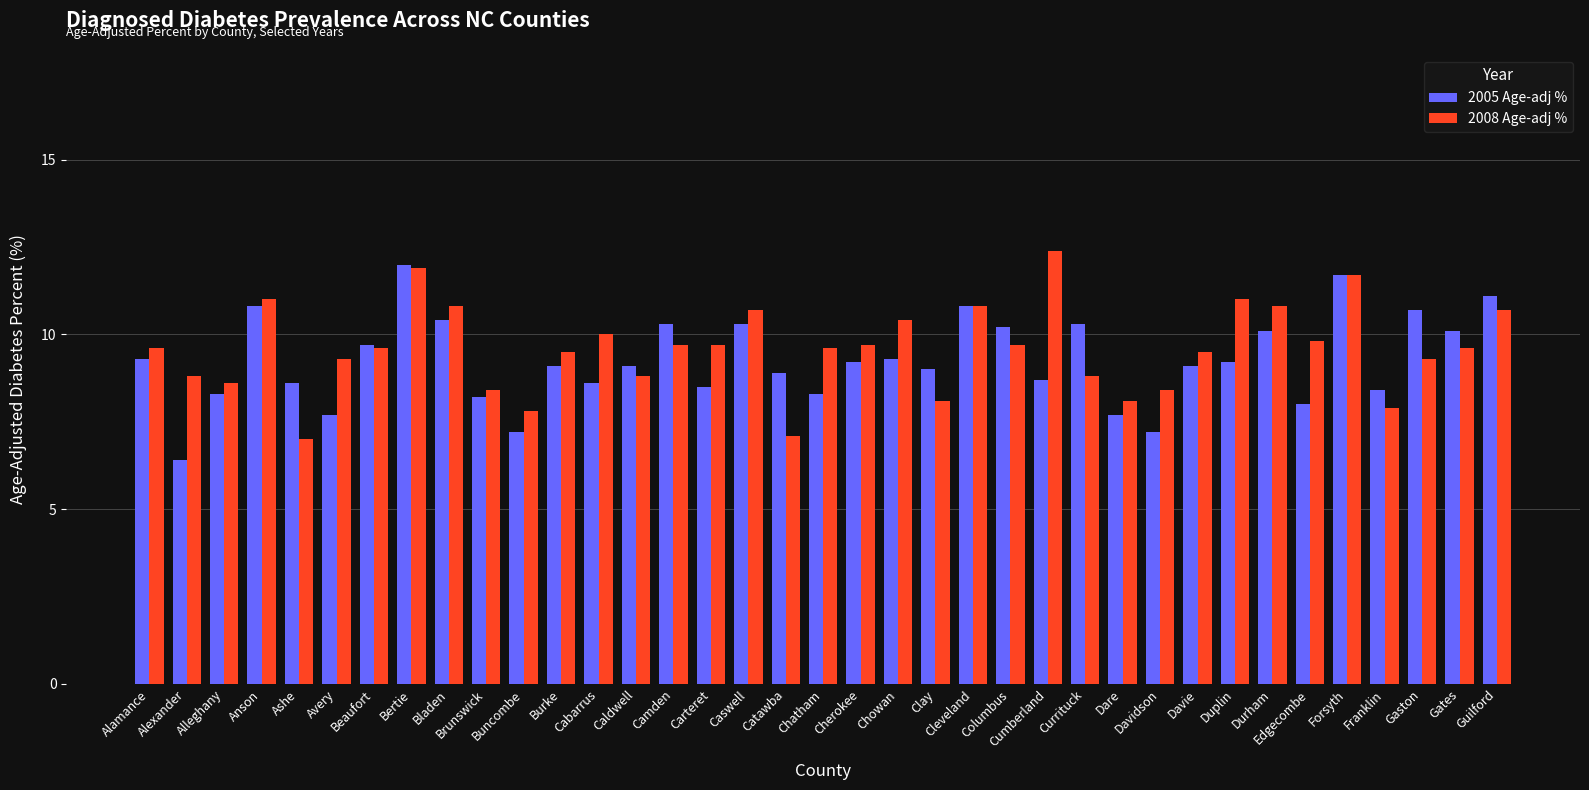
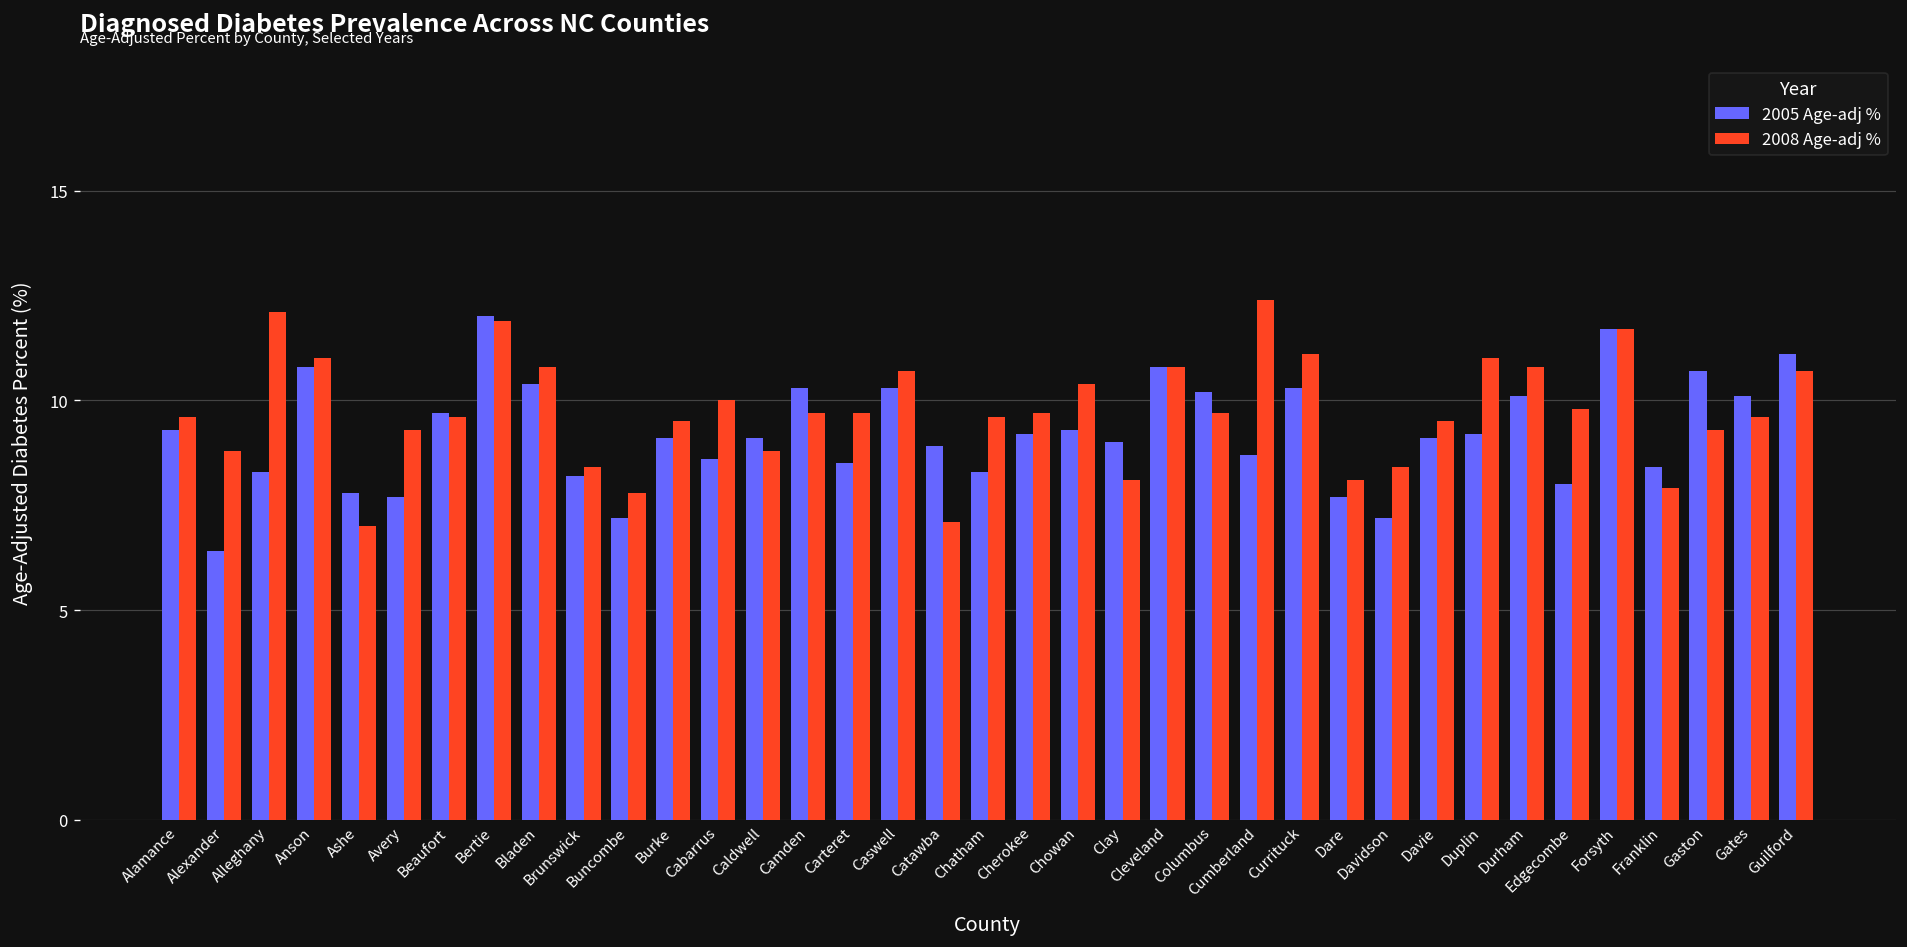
  {
    "2005 Age-adj %": {
      "Alamance": 9.3,
      "Alexander": 6.4,
      "Alleghany": 8.3,
      "Anson": 10.8,
-     "Ashe": 8.6,
+     "Ashe": 7.8,
      "Avery": 7.7,
      "Beaufort": 9.7,
      "Bertie": 12.0,
      "Bladen": 10.4,
      "Brunswick": 8.2,
      "Buncombe": 7.2,
      "Burke": 9.1,
      "Cabarrus": 8.6,
      "Caldwell": 9.1,
      "Camden": 10.3,
      "Carteret": 8.5,
      "Caswell": 10.3,
      "Catawba": 8.9,
      "Chatham": 8.3,
      "Cherokee": 9.2,
      "Chowan": 9.3,
      "Clay": 9.0,
      "Cleveland": 10.8,
      "Columbus": 10.2,
      "Cumberland": 8.7,
      "Currituck": 10.3,
      "Dare": 7.7,
      "Davidson": 7.2,
      "Davie": 9.1,
      "Duplin": 9.2,
      "Durham": 10.1,
      "Edgecombe": 8.0,
      "Forsyth": 11.7,
      "Franklin": 8.4,
      "Gaston": 10.7,
      "Gates": 10.1,
      "Guilford": 11.1
    },
    "2008 Age-adj %": {
      "Alamance": 9.6,
      "Alexander": 8.8,
-     "Alleghany": 8.6,
+     "Alleghany": 12.1,
      "Anson": 11.0,
      "Ashe": 7.0,
      "Avery": 9.3,
      "Beaufort": 9.6,
      "Bertie": 11.9,
      "Bladen": 10.8,
      "Brunswick": 8.4,
      "Buncombe": 7.8,
      "Burke": 9.5,
      "Cabarrus": 10.0,
      "Caldwell": 8.8,
      "Camden": 9.7,
      "Carteret": 9.7,
      "Caswell": 10.7,
      "Catawba": 7.1,
      "Chatham": 9.6,
      "Cherokee": 9.7,
      "Chowan": 10.4,
      "Clay": 8.1,
      "Cleveland": 10.8,
      "Columbus": 9.7,
      "Cumberland": 12.4,
-     "Currituck": 8.8,
+     "Currituck": 11.1,
      "Dare": 8.1,
      "Davidson": 8.4,
      "Davie": 9.5,
      "Duplin": 11.0,
      "Durham": 10.8,
      "Edgecombe": 9.8,
      "Forsyth": 11.7,
      "Franklin": 7.9,
      "Gaston": 9.3,
      "Gates": 9.6,
      "Guilford": 10.7
    }
  }
